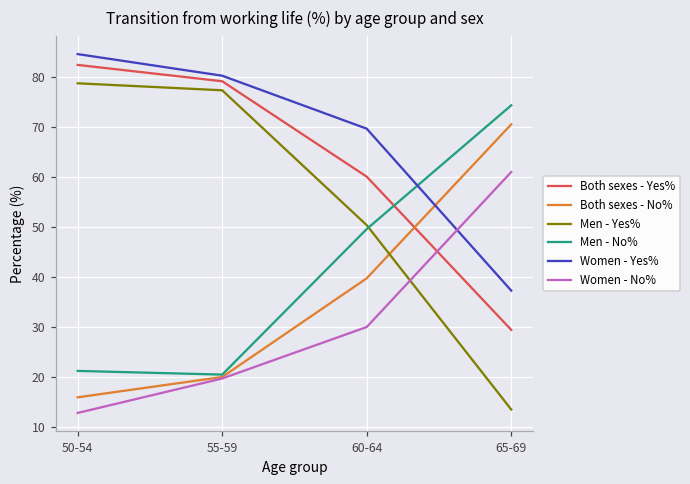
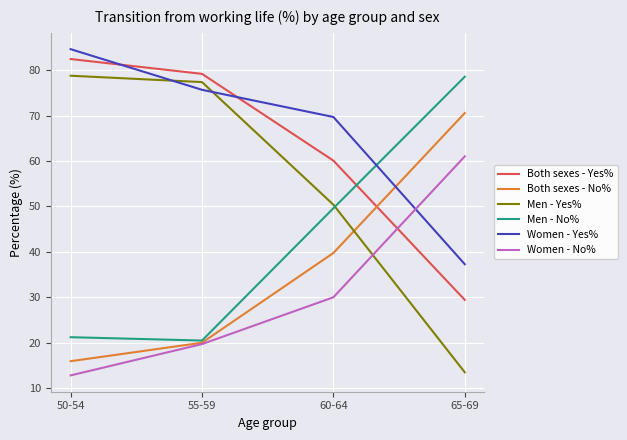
  {
    "Men - Yes%": {
      "50-54": 79,
      "55-59": 77,
      "60-64": 50,
      "65-69": 13
    },
    "Men - No%": {
      "50-54": 21,
      "60-64": 50,
-     "65-69": 74
+     "65-69": 79
    },
    "Women - Yes%": {
      "50-54": 85,
-     "55-59": 80,
+     "55-59": 76,
      "60-64": 70,
      "65-69": 37
    },
    "Women - No%": {
      "50-54": 13,
      "60-64": 30,
      "65-69": 61
    }
  }
